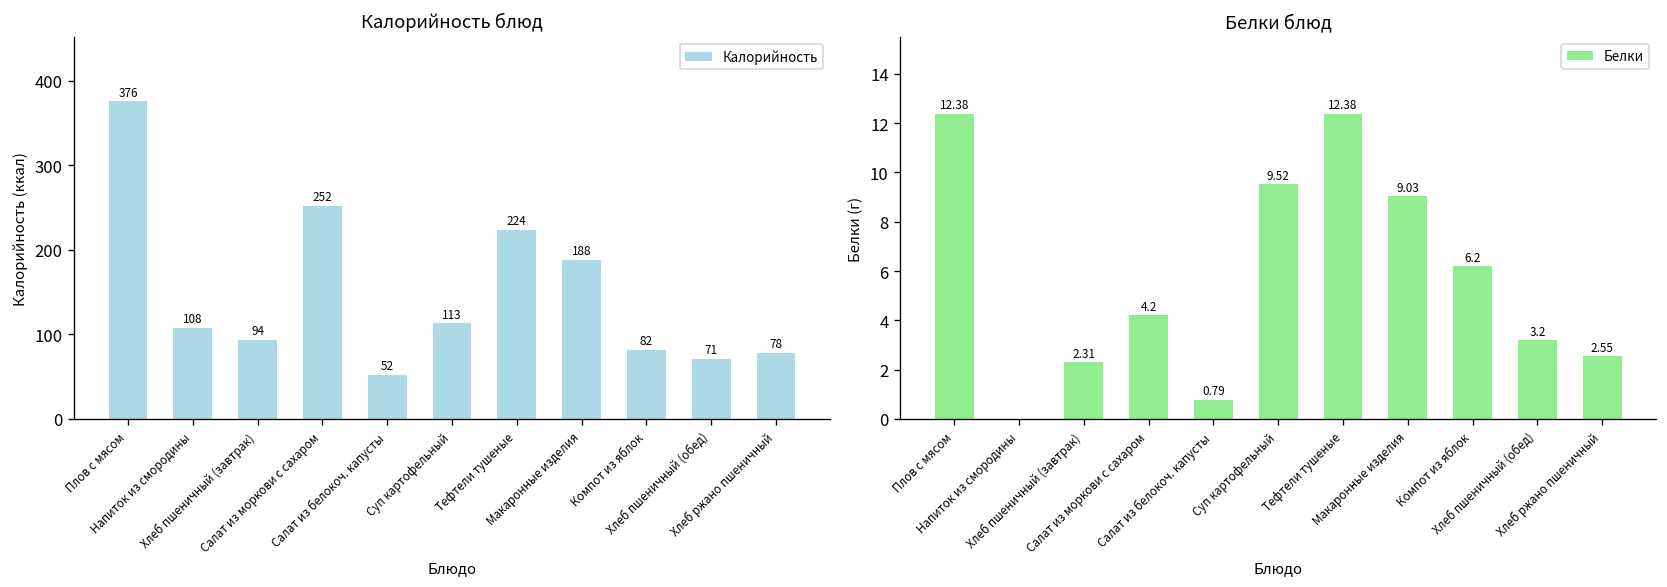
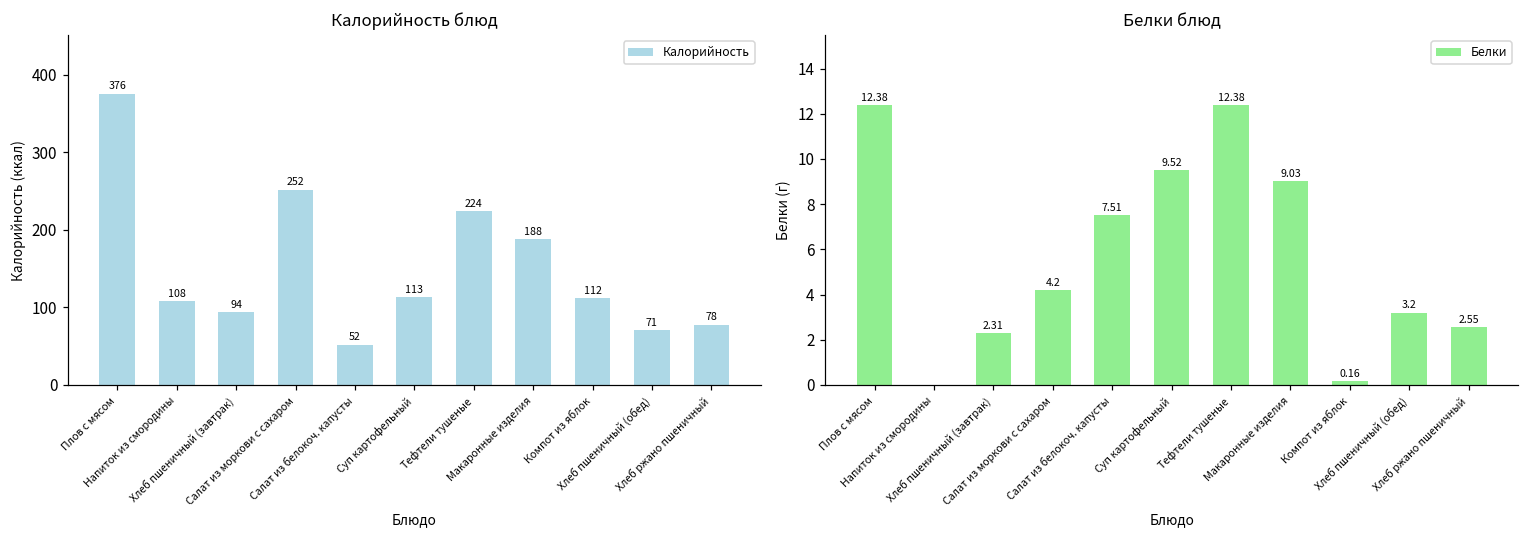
  {
    "Калорийность блюд": {
      "Плов с мясом": 376,
      "Напиток из смородины": 108,
      "Хлеб пшеничный (завтрак)": 94,
      "Салат из моркови с сахаром": 252,
      "Салат из белокоч. капусты": 52,
      "Суп картофельный": 113,
      "Тефтели тушеные": 224,
      "Макаронные изделия": 188,
-     "Компот из яблок": 82,
+     "Компот из яблок": 112,
      "Хлеб пшеничный (обед)": 71,
      "Хлеб ржано пшеничный": 78
    },
    "Белки блюд": {
      "Плов с мясом": 12.38,
      "Хлеб пшеничный (завтрак)": 2.31,
      "Салат из моркови с сахаром": 4.2,
-     "Салат из белокоч. капусты": 0.79,
+     "Салат из белокоч. капусты": 7.51,
      "Суп картофельный": 9.52,
      "Тефтели тушеные": 12.38,
      "Макаронные изделия": 9.03,
-     "Компот из яблок": 6.2,
+     "Компот из яблок": 0.16,
      "Хлеб пшеничный (обед)": 3.2,
      "Хлеб ржано пшеничный": 2.55
    }
  }
